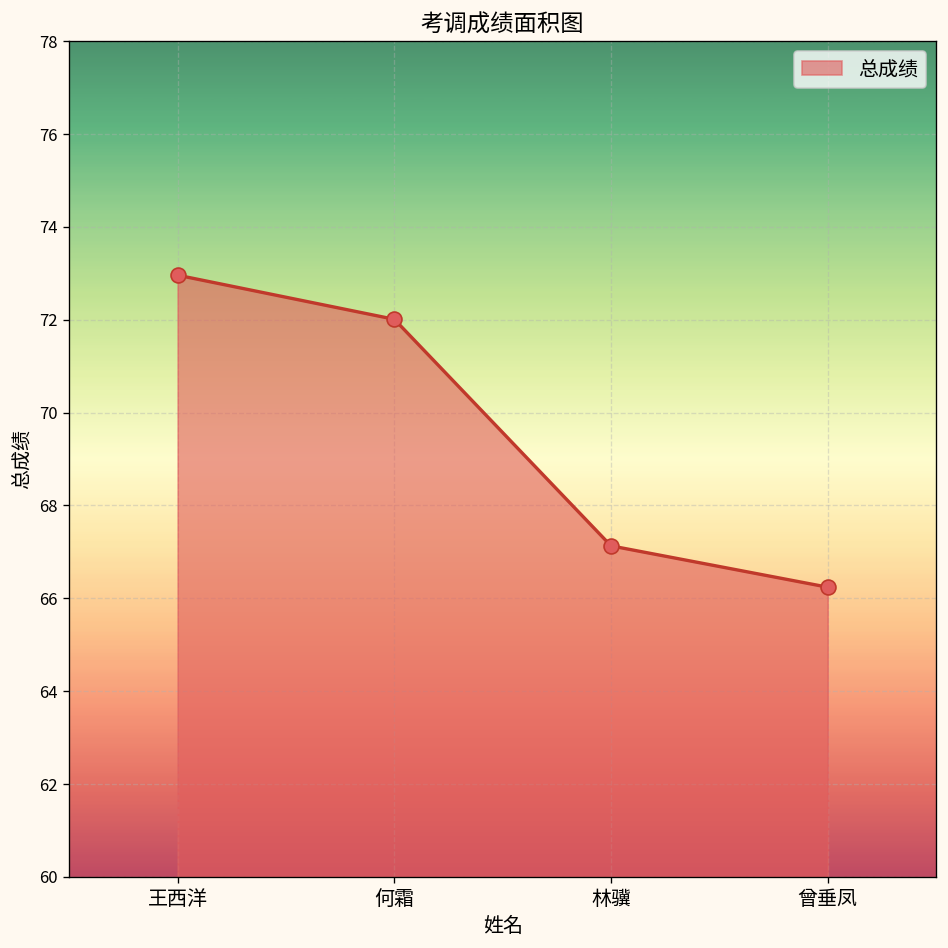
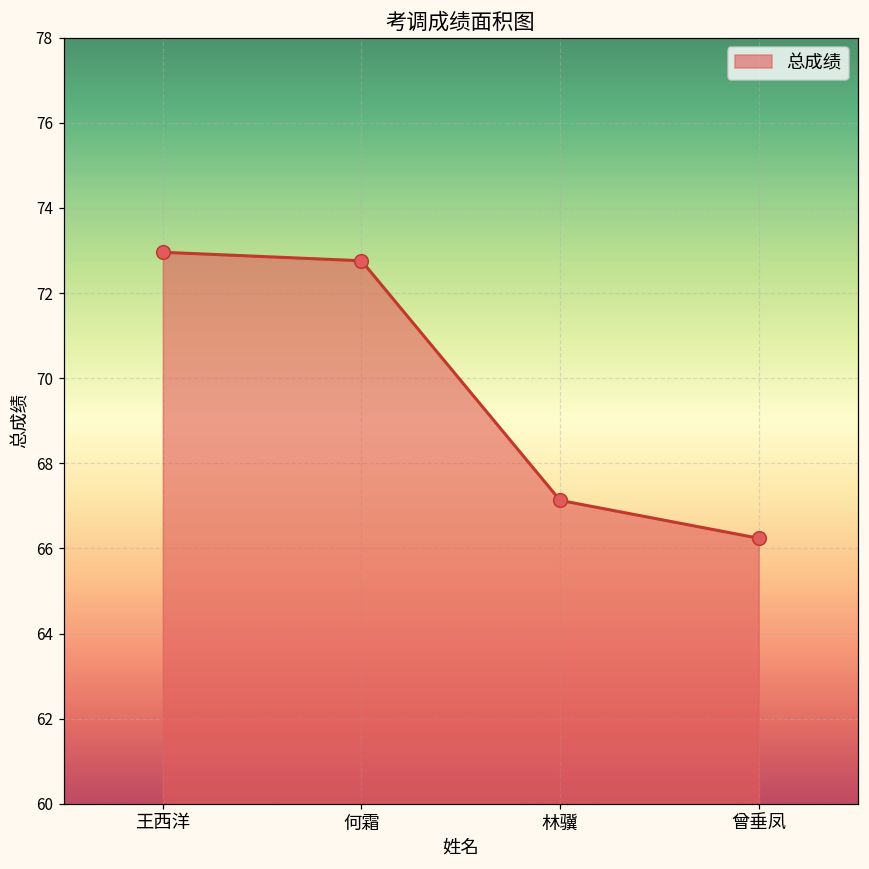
  {
    "王西洋": 73.0,
-   "何霜": 72.0,
+   "何霜": 72.8,
    "林骥": 67.1,
    "曾垂凤": 66.2
  }
